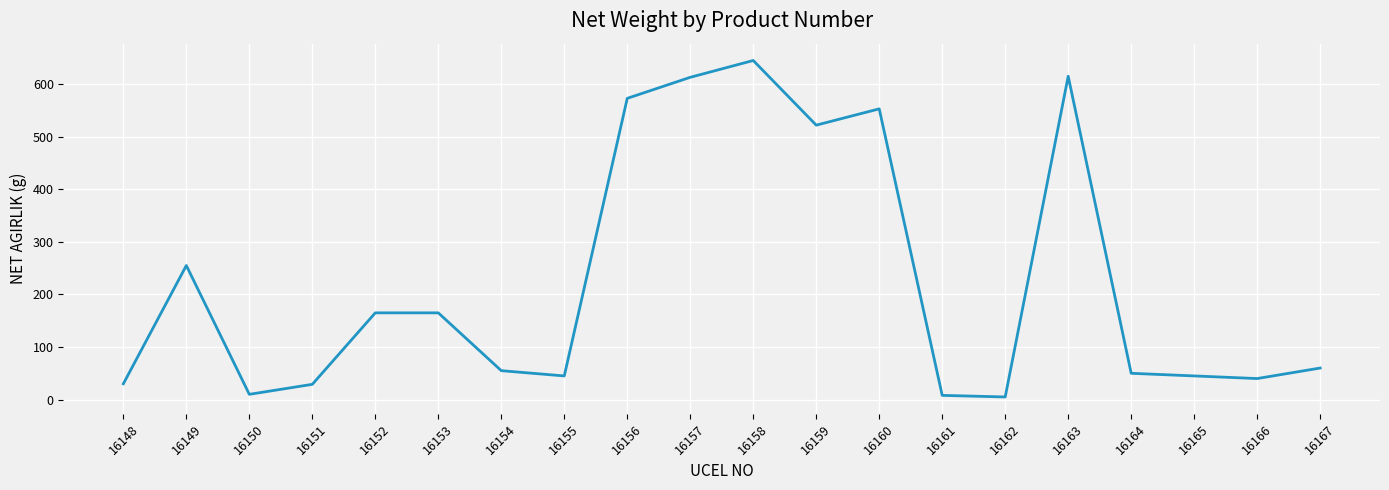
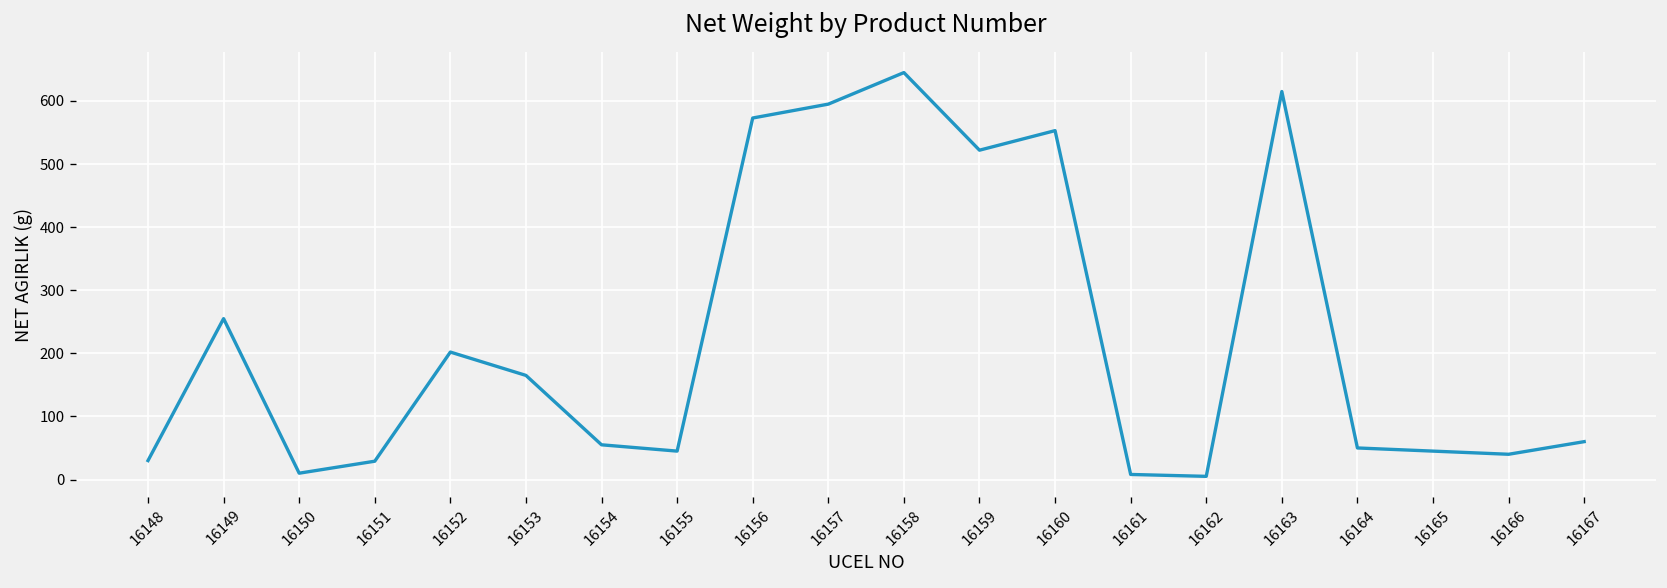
  {
    "16148": 30,
    "16149": 260,
    "16150": 10,
    "16151": 30,
-   "16152": 170,
+   "16152": 200,
    "16153": 170,
    "16154": 60,
    "16155": 50,
    "16156": 570,
-   "16157": 610,
+   "16157": 600,
    "16158": 650,
    "16159": 520,
    "16160": 550,
    "16161": 10,
    "16162": 10,
    "16163": 620,
    "16164": 50,
    "16165": 50,
    "16166": 40,
    "16167": 60
  }
